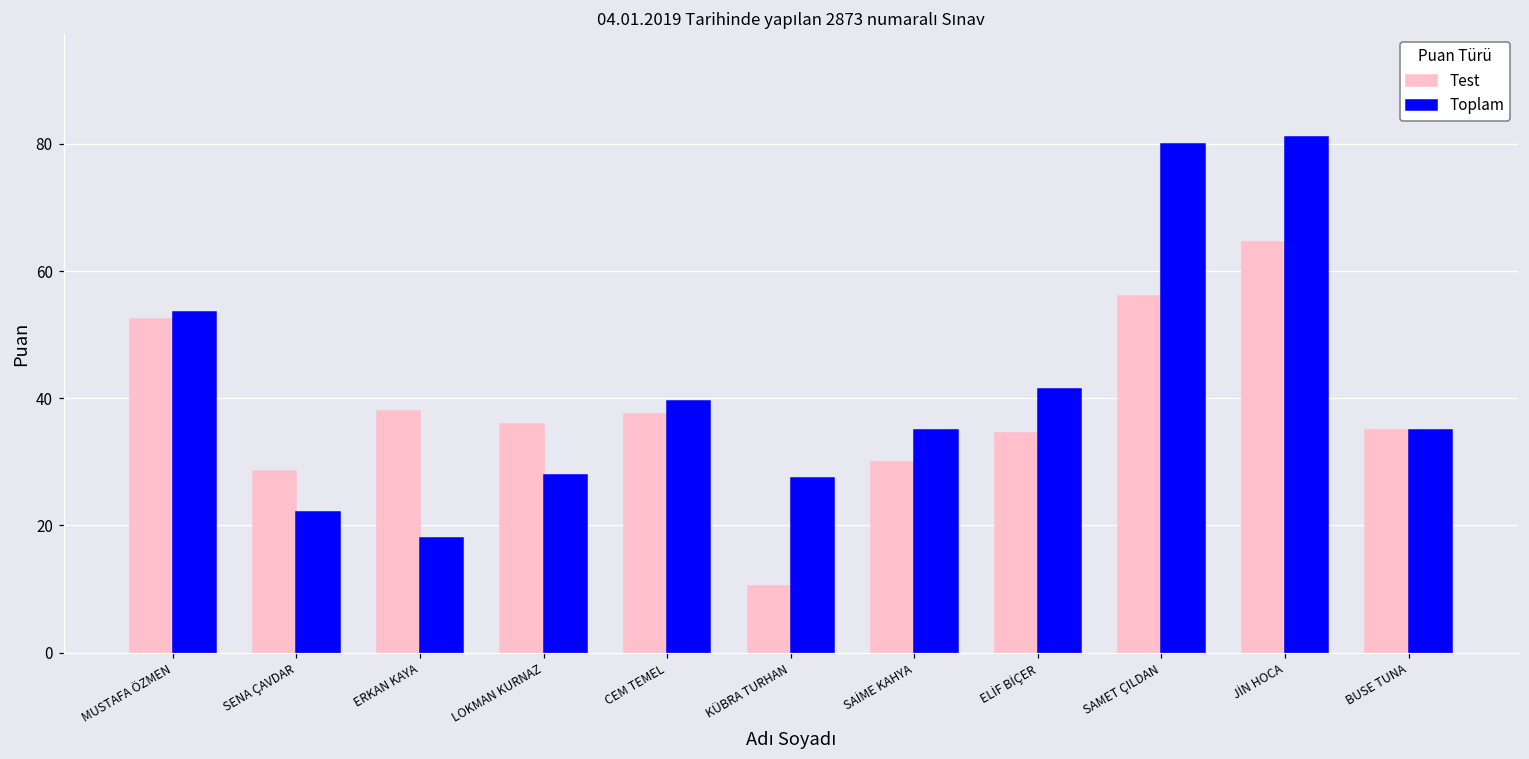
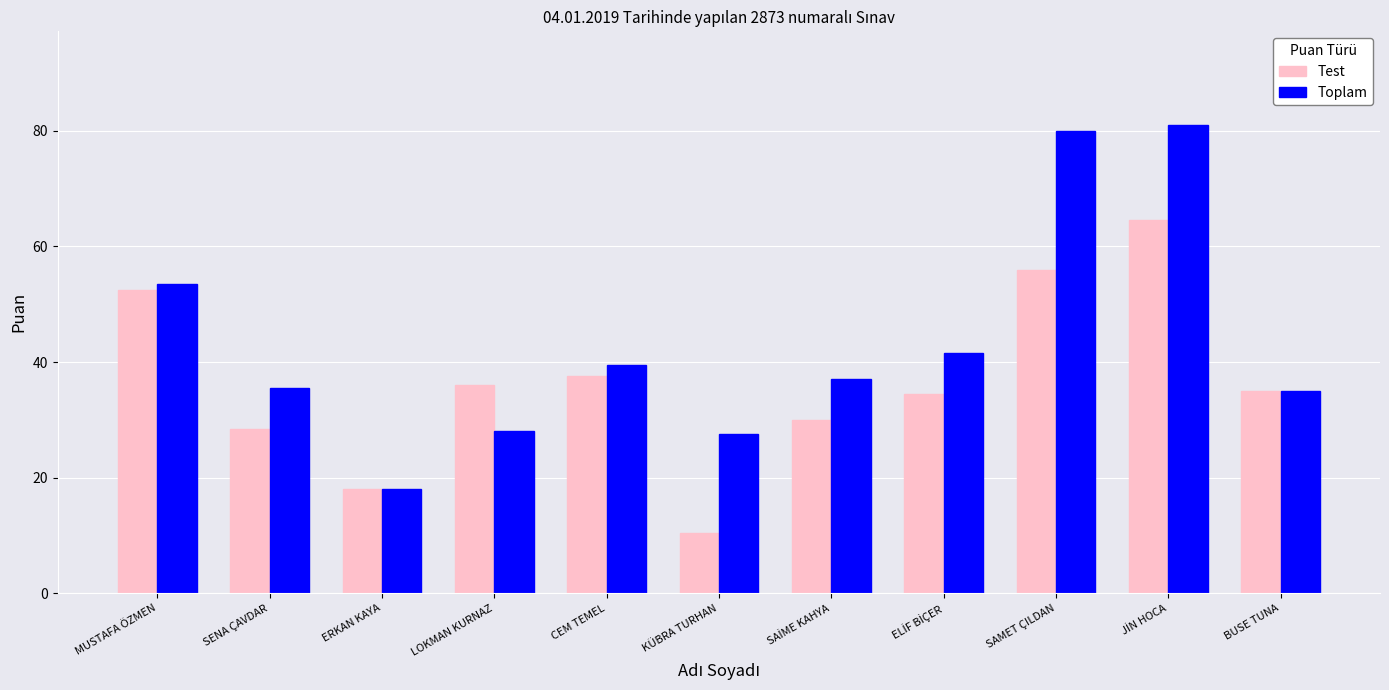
  {
    "Test": {
      "MUSTAFA ÖZMEN": 53,
      "SENA ÇAVDAR": 29,
-     "ERKAN KAYA": 38,
+     "ERKAN KAYA": 18,
      "LOKMAN KURNAZ": 36,
      "CEM TEMEL": 38,
      "KÜBRA TURHAN": 11,
      "SAİME KAHYA": 30,
      "ELİF BİÇER": 35,
      "SAMET ÇILDAN": 56,
      "JİN HOCA": 65,
      "BUSE TUNA": 35
    },
    "Toplam": {
      "MUSTAFA ÖZMEN": 54,
-     "SENA ÇAVDAR": 22,
+     "SENA ÇAVDAR": 36,
      "ERKAN KAYA": 18,
      "LOKMAN KURNAZ": 28,
      "CEM TEMEL": 40,
      "KÜBRA TURHAN": 28,
-     "SAİME KAHYA": 35,
+     "SAİME KAHYA": 37,
      "ELİF BİÇER": 42,
      "SAMET ÇILDAN": 80,
      "JİN HOCA": 81,
      "BUSE TUNA": 35
    }
  }
